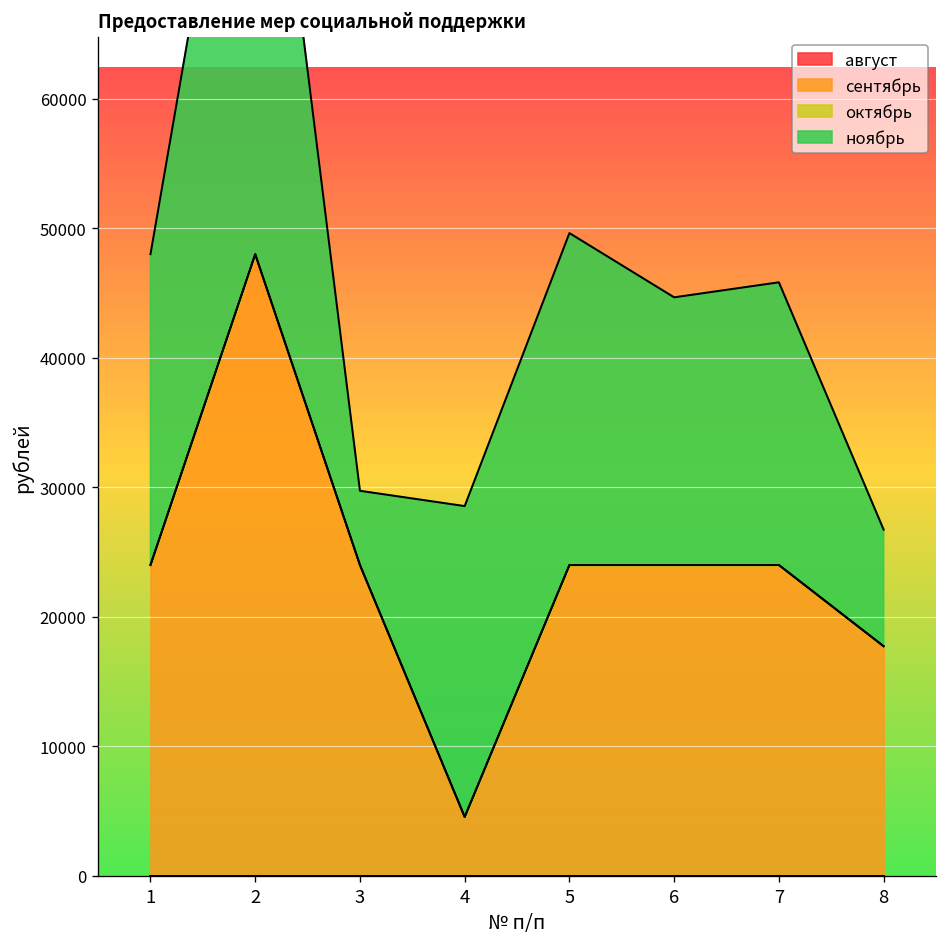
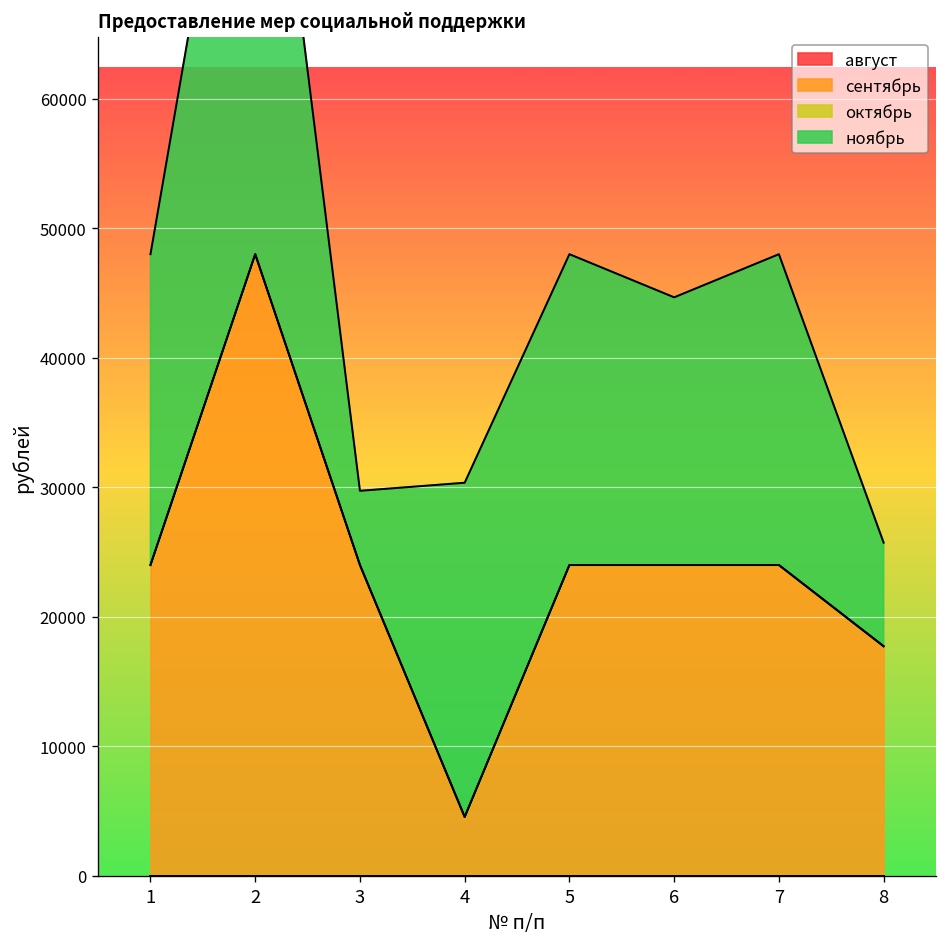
  {
    "август": {
      "1": 0,
      "2": 0,
      "3": 0,
      "4": 0,
      "5": 0,
      "6": 0,
      "7": 0,
      "8": 0
    },
    "октябрь": {
      "1": 24000,
      "2": 48000,
      "3": 24000,
      "4": 4600,
      "5": 24000,
      "6": 24000,
      "7": 24000,
      "8": 17700
    },
    "ноябрь": {
      "1": 24000,
      "3": 5700,
-     "4": 24000,
-     "5": 25600,
+     "4": 25800,
+     "5": 24000,
      "6": 20700,
-     "7": 21800,
-     "8": 9000
+     "7": 24000,
+     "8": 8000
    }
  }
